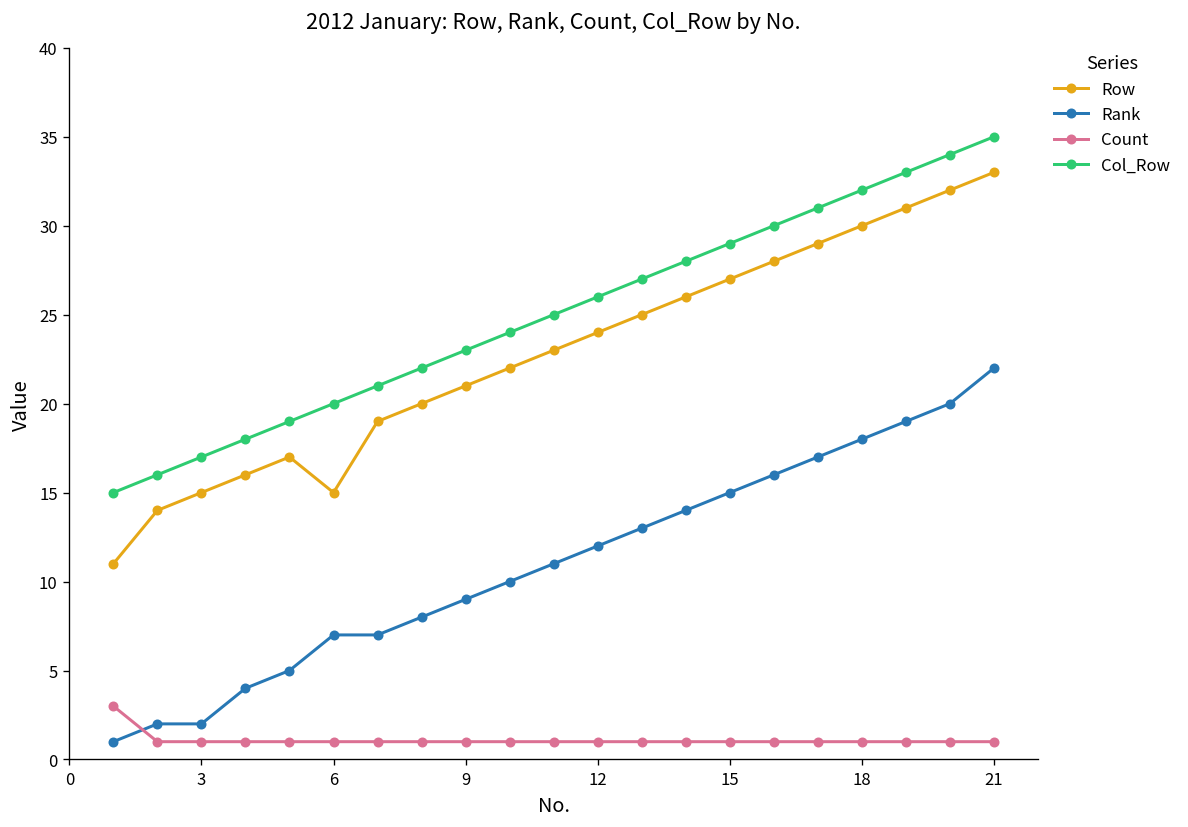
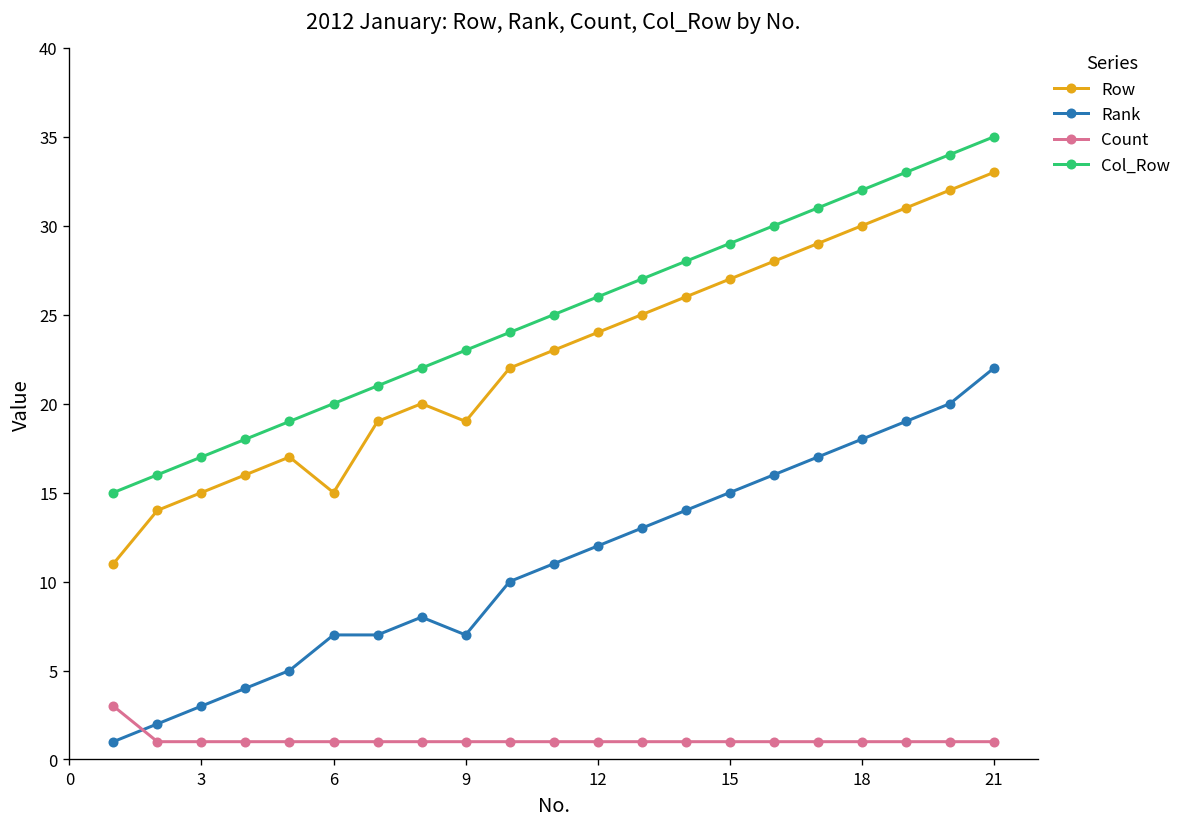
  {
    "Row": {
      "3": 15,
      "6": 15,
-     "9": 21,
+     "9": 19,
      "12": 24,
      "15": 27,
      "18": 30,
      "21": 33
    },
    "Rank": {
-     "3": 2,
+     "3": 3,
      "6": 7,
-     "9": 9,
+     "9": 7,
      "12": 12,
      "15": 15,
      "18": 18,
      "21": 22
    },
    "Count": {
      "3": 1,
      "6": 1,
      "9": 1,
      "12": 1,
      "15": 1,
      "18": 1,
      "21": 1
    },
    "Col_Row": {
      "3": 17,
      "6": 20,
      "9": 23,
      "12": 26,
      "15": 29,
      "18": 32,
      "21": 35
    }
  }
